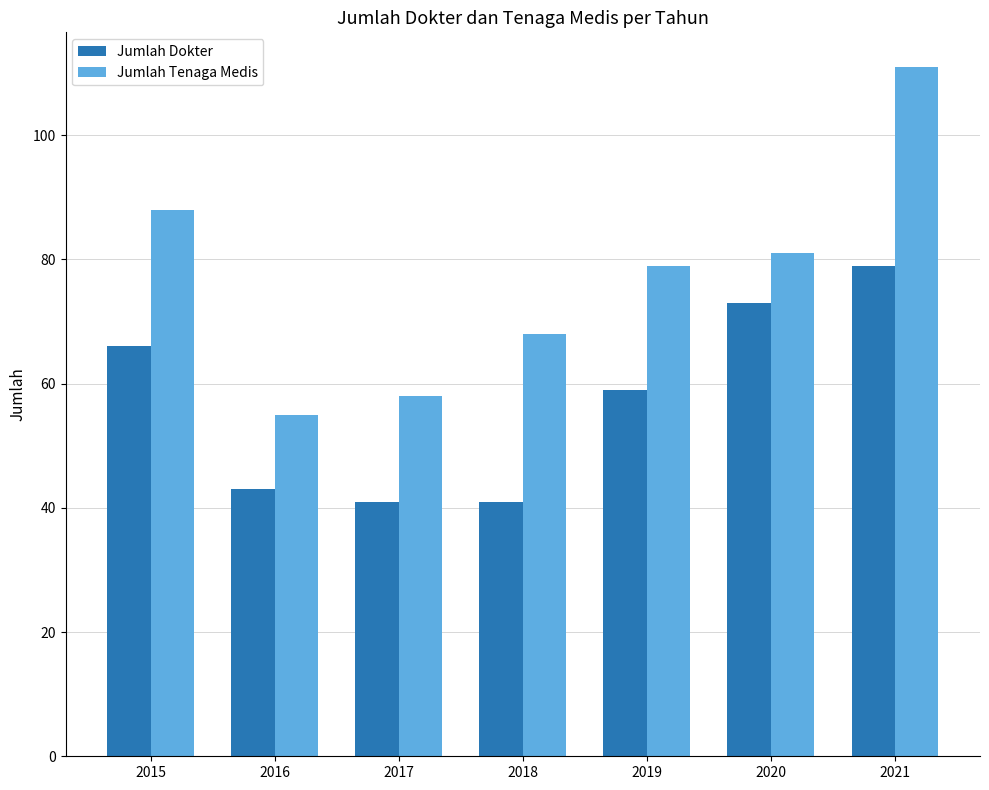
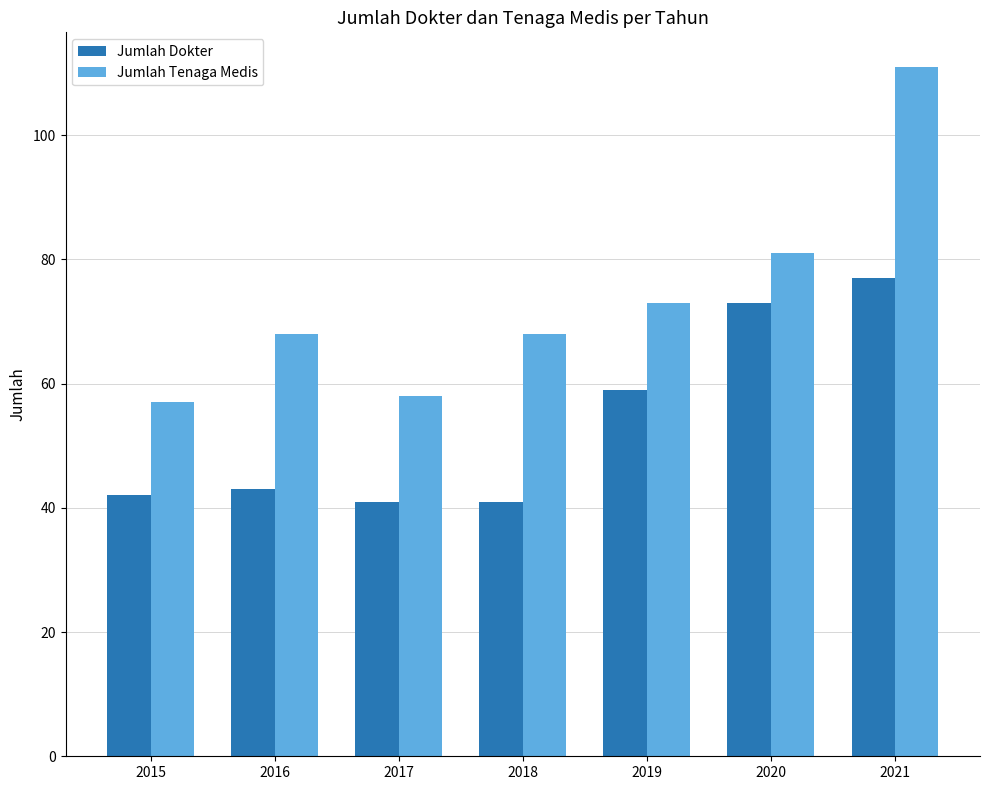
  {
    "Jumlah Dokter": {
-     "2015": 66,
+     "2015": 42,
      "2016": 43,
      "2017": 41,
      "2018": 41,
      "2019": 59,
      "2020": 73,
-     "2021": 79
+     "2021": 77
    },
    "Jumlah Tenaga Medis": {
-     "2015": 88,
-     "2016": 55,
+     "2015": 57,
+     "2016": 68,
      "2017": 58,
      "2018": 68,
-     "2019": 79,
+     "2019": 73,
      "2020": 81,
      "2021": 111
    }
  }
